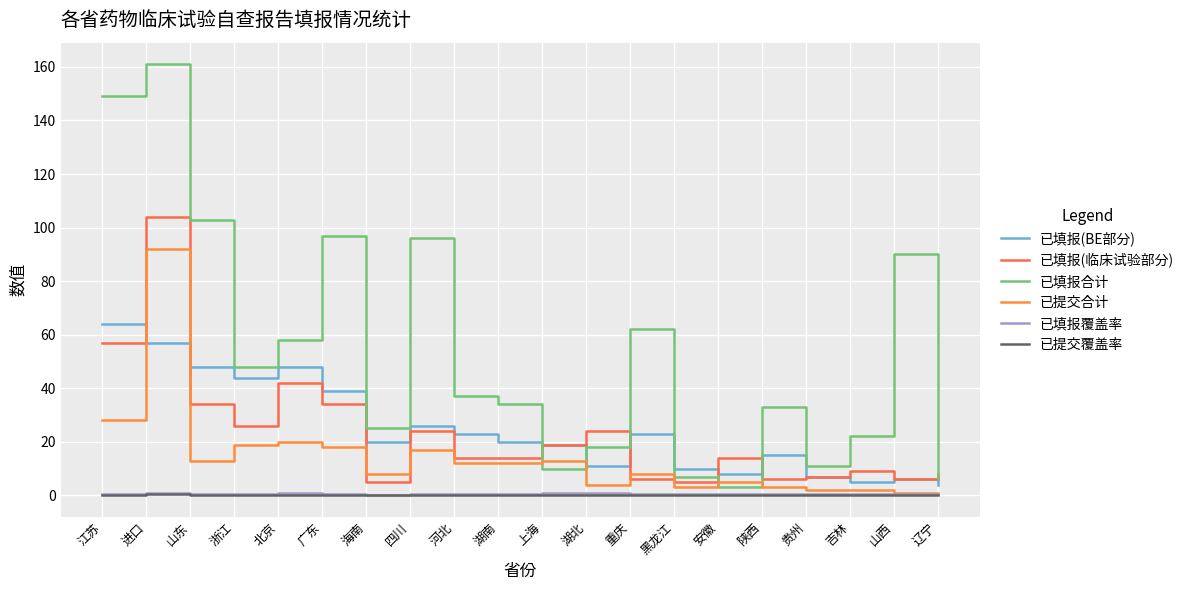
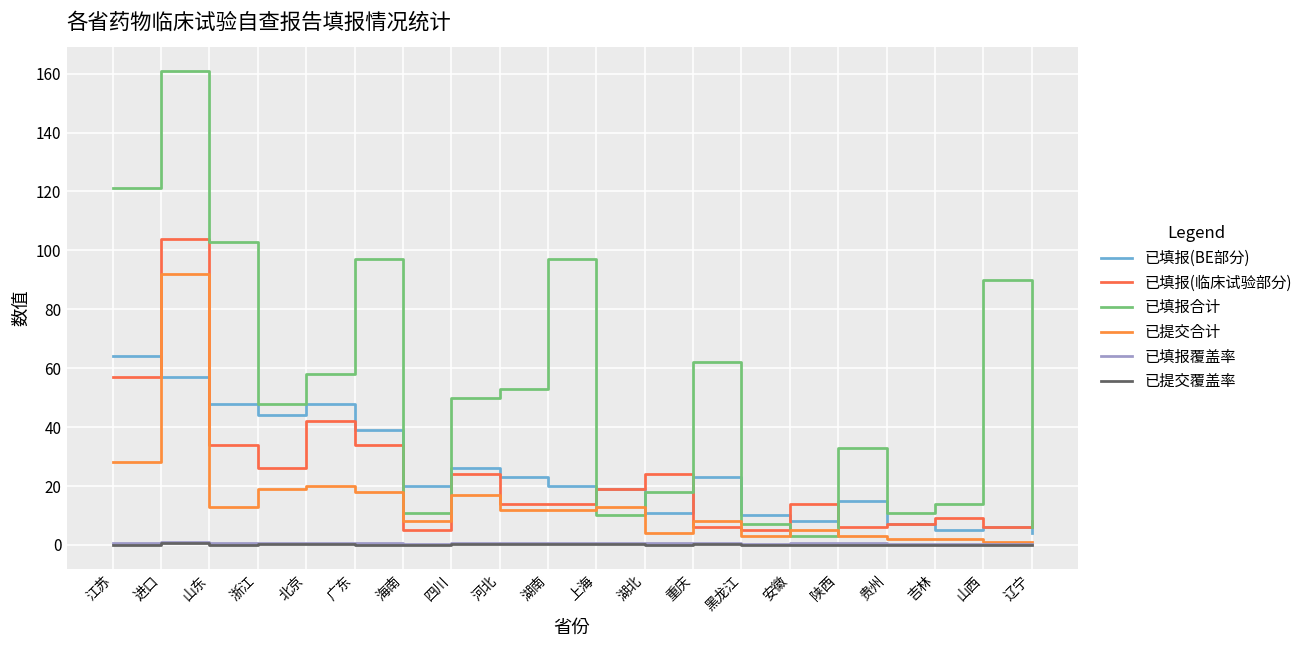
  {
    "已填报合计": {
-     "江苏": 149,
+     "江苏": 121,
      "进口": 161,
      "山东": 103,
      "浙江": 48,
      "北京": 58,
      "广东": 97,
-     "海南": 25,
-     "四川": 96,
-     "河北": 37,
-     "湖南": 34,
+     "海南": 11,
+     "四川": 50,
+     "河北": 53,
+     "湖南": 97,
      "上海": 10,
      "湖北": 18,
      "重庆": 62,
      "黑龙江": 7,
      "安徽": 3,
      "陕西": 33,
      "贵州": 11,
-     "吉林": 22,
+     "吉林": 14,
      "山西": 90,
      "辽宁": 6
    }
  }
